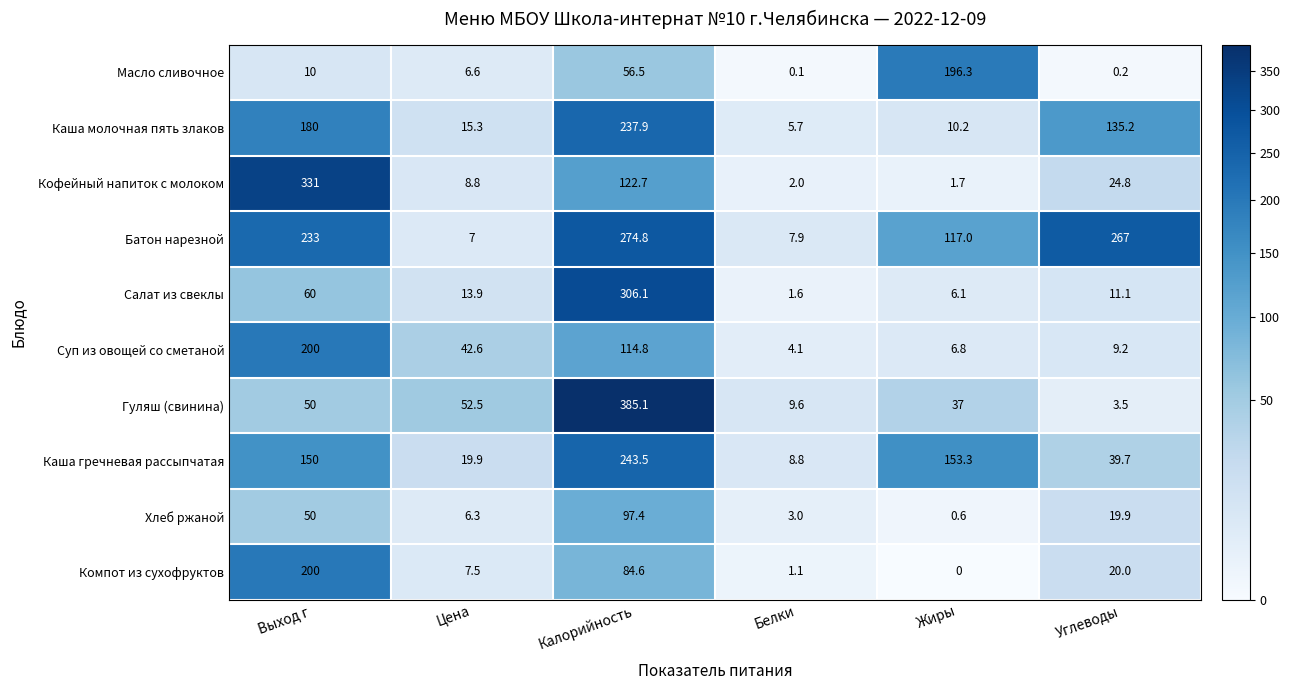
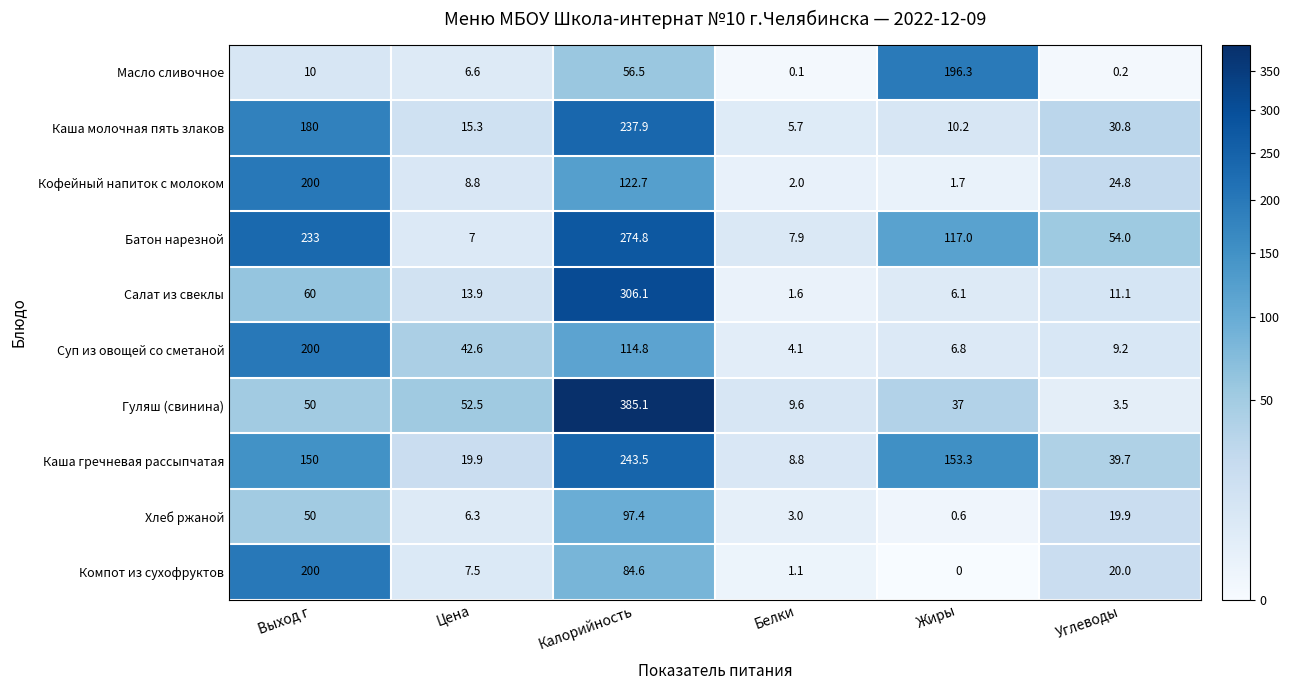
  {
    "Масло сливочное": {
      "Выход г": 10,
      "Цена": 6.6,
      "Калорийность": 56.5,
      "Белки": 0.1,
      "Жиры": 196.3,
      "Углеводы": 0.2
    },
    "Каша молочная пять злаков": {
      "Выход г": 180,
      "Цена": 15.3,
      "Калорийность": 237.9,
      "Белки": 5.7,
      "Жиры": 10.2,
-     "Углеводы": 135.2
+     "Углеводы": 30.8
    },
    "Кофейный напиток с молоком": {
-     "Выход г": 331,
+     "Выход г": 200,
      "Цена": 8.8,
      "Калорийность": 122.7,
      "Белки": 2.0,
      "Жиры": 1.7,
      "Углеводы": 24.8
    },
    "Батон нарезной": {
      "Выход г": 233,
      "Цена": 7,
      "Калорийность": 274.8,
      "Белки": 7.9,
      "Жиры": 117.0,
-     "Углеводы": 267
+     "Углеводы": 54.0
    },
    "Салат из свеклы": {
      "Выход г": 60,
      "Цена": 13.9,
      "Калорийность": 306.1,
      "Белки": 1.6,
      "Жиры": 6.1,
      "Углеводы": 11.1
    },
    "Суп из овощей со сметаной": {
      "Выход г": 200,
      "Цена": 42.6,
      "Калорийность": 114.8,
      "Белки": 4.1,
      "Жиры": 6.8,
      "Углеводы": 9.2
    },
    "Гуляш (свинина)": {
      "Выход г": 50,
      "Цена": 52.5,
      "Калорийность": 385.1,
      "Белки": 9.6,
      "Жиры": 37,
      "Углеводы": 3.5
    },
    "Каша гречневая рассыпчатая": {
      "Выход г": 150,
      "Цена": 19.9,
      "Калорийность": 243.5,
      "Белки": 8.8,
      "Жиры": 153.3,
      "Углеводы": 39.7
    },
    "Хлеб ржаной": {
      "Выход г": 50,
      "Цена": 6.3,
      "Калорийность": 97.4,
      "Белки": 3.0,
      "Жиры": 0.6,
      "Углеводы": 19.9
    },
    "Компот из сухофруктов": {
      "Выход г": 200,
      "Цена": 7.5,
      "Калорийность": 84.6,
      "Белки": 1.1,
      "Жиры": 0,
      "Углеводы": 20.0
    }
  }
